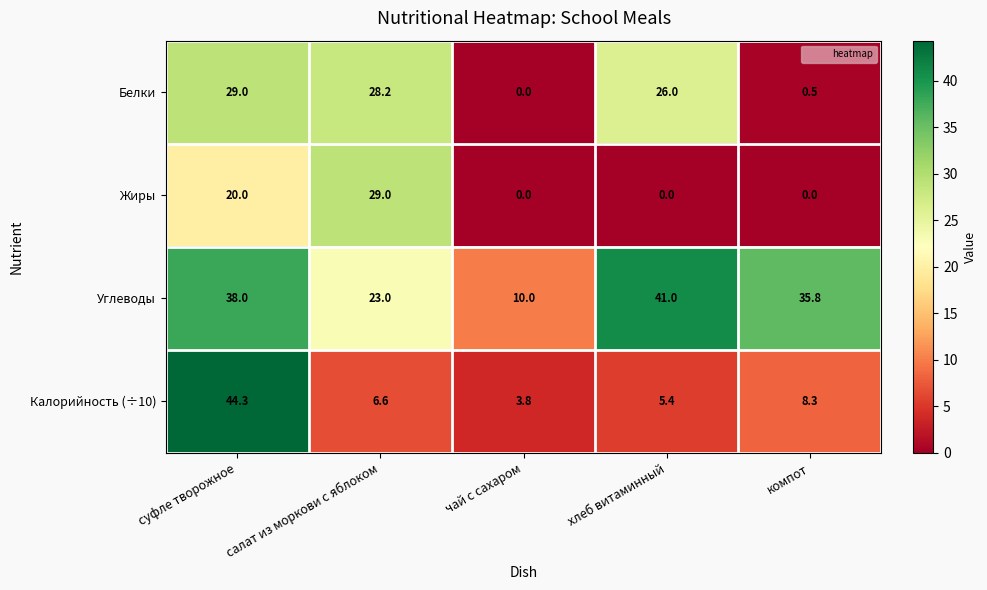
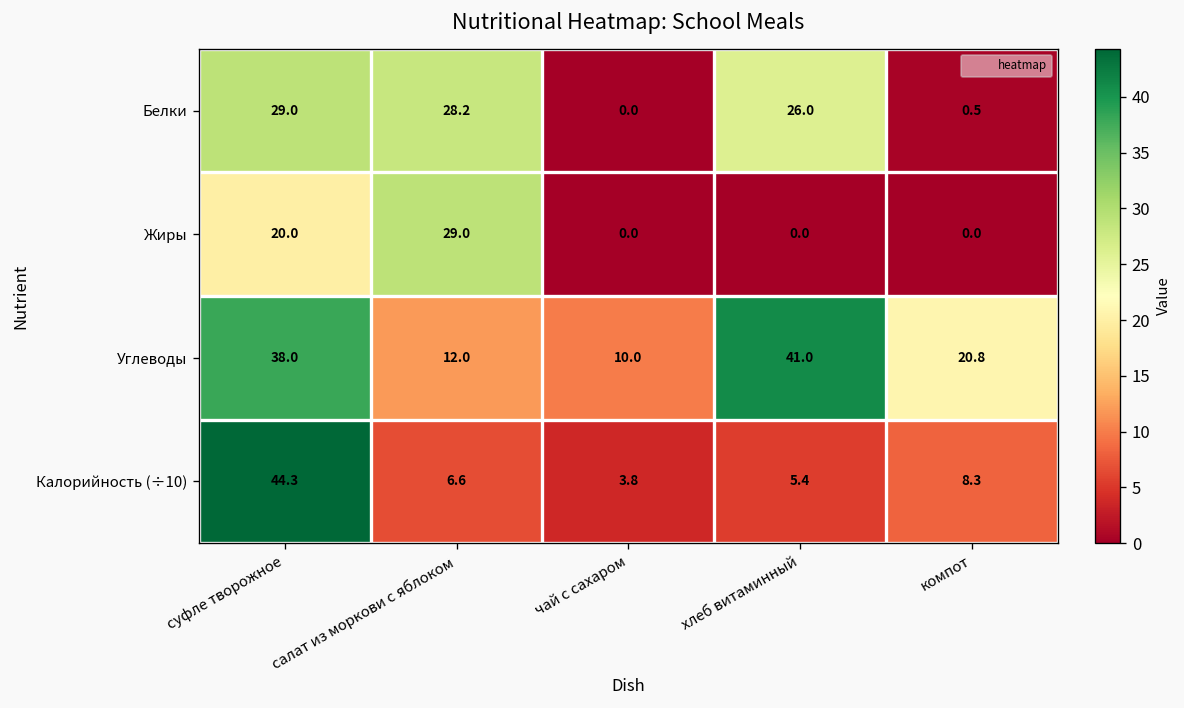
  {
    "Белки": {
      "суфле творожное": 29.0,
      "салат из моркови с яблоком": 28.2,
      "чай с сахаром": 0.0,
      "хлеб витаминный": 26.0,
      "компот": 0.5
    },
    "Жиры": {
      "суфле творожное": 20.0,
      "салат из моркови с яблоком": 29.0,
      "чай с сахаром": 0.0,
      "хлеб витаминный": 0.0,
      "компот": 0.0
    },
    "Углеводы": {
      "суфле творожное": 38.0,
-     "салат из моркови с яблоком": 23.0,
+     "салат из моркови с яблоком": 12.0,
      "чай с сахаром": 10.0,
      "хлеб витаминный": 41.0,
-     "компот": 35.8
+     "компот": 20.8
    },
    "Калорийность (÷10)": {
      "суфле творожное": 44.3,
      "салат из моркови с яблоком": 6.6,
      "чай с сахаром": 3.8,
      "хлеб витаминный": 5.4,
      "компот": 8.3
    }
  }
